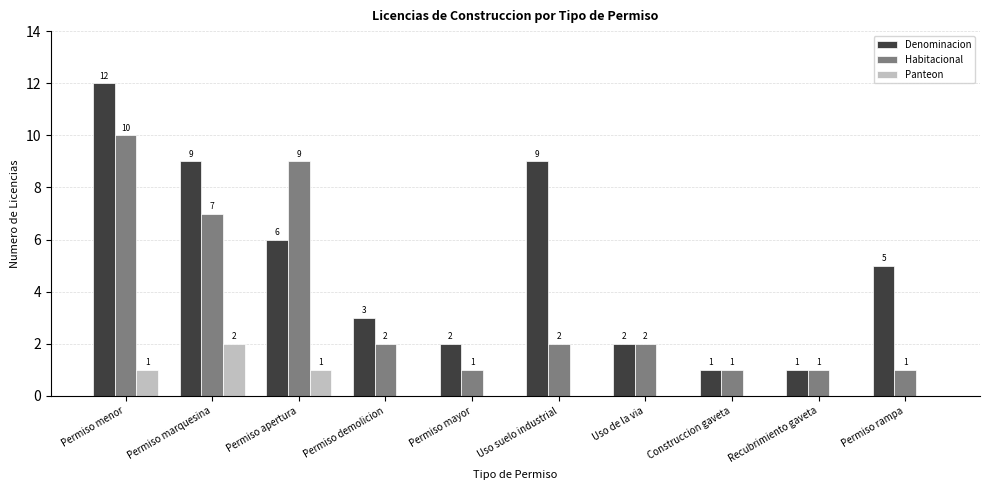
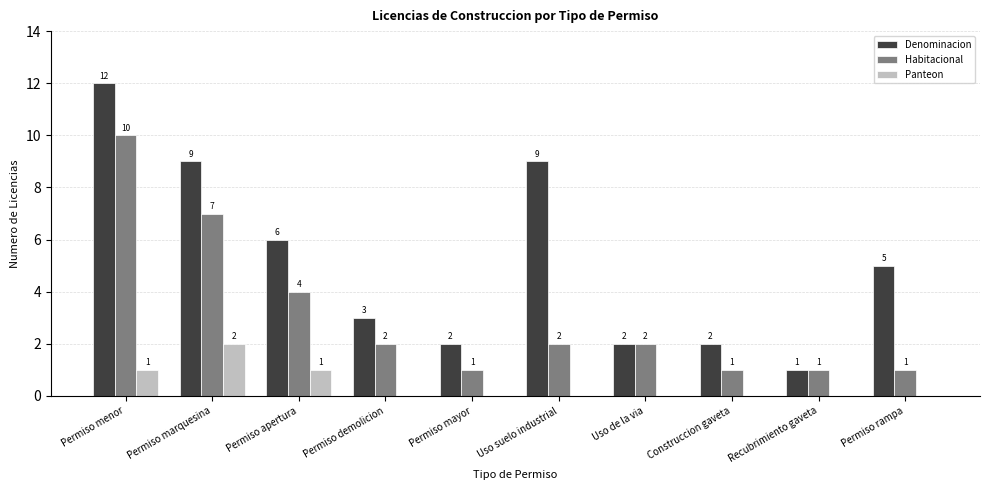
  {
    "Denominacion": {
      "Permiso menor": 12,
      "Permiso marquesina": 9,
      "Permiso apertura": 6,
      "Permiso demolicion": 3,
      "Permiso mayor": 2,
      "Uso suelo industrial": 9,
      "Uso de la via": 2,
-     "Construccion gaveta": 1,
+     "Construccion gaveta": 2,
      "Recubrimiento gaveta": 1,
      "Permiso rampa": 5
    },
    "Habitacional": {
      "Permiso menor": 10,
      "Permiso marquesina": 7,
-     "Permiso apertura": 9,
+     "Permiso apertura": 4,
      "Permiso demolicion": 2,
      "Permiso mayor": 1,
      "Uso suelo industrial": 2,
      "Uso de la via": 2,
      "Construccion gaveta": 1,
      "Recubrimiento gaveta": 1,
      "Permiso rampa": 1
    },
    "Panteon": {
      "Permiso menor": 1,
      "Permiso marquesina": 2,
      "Permiso apertura": 1
    }
  }
